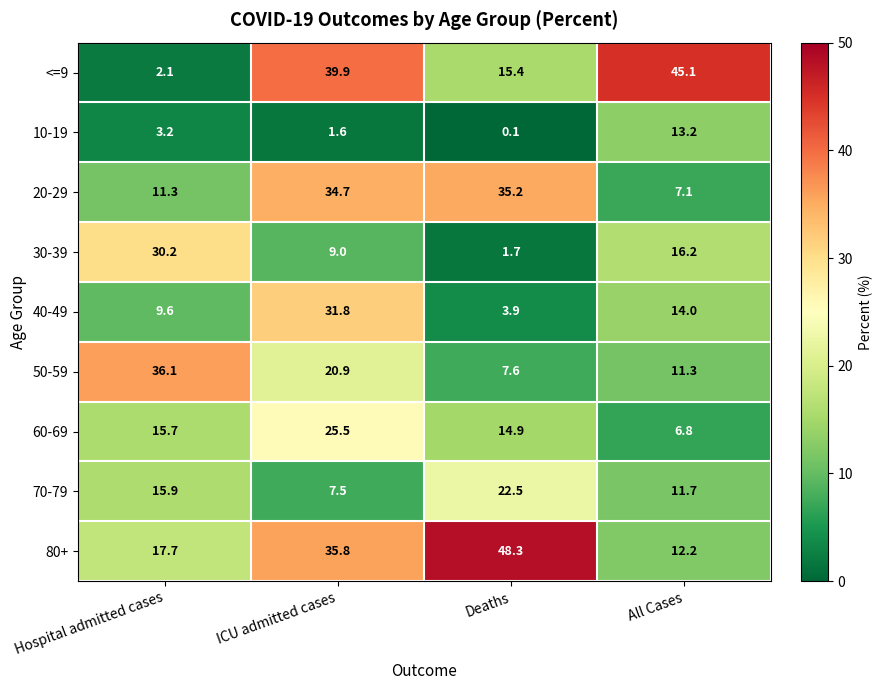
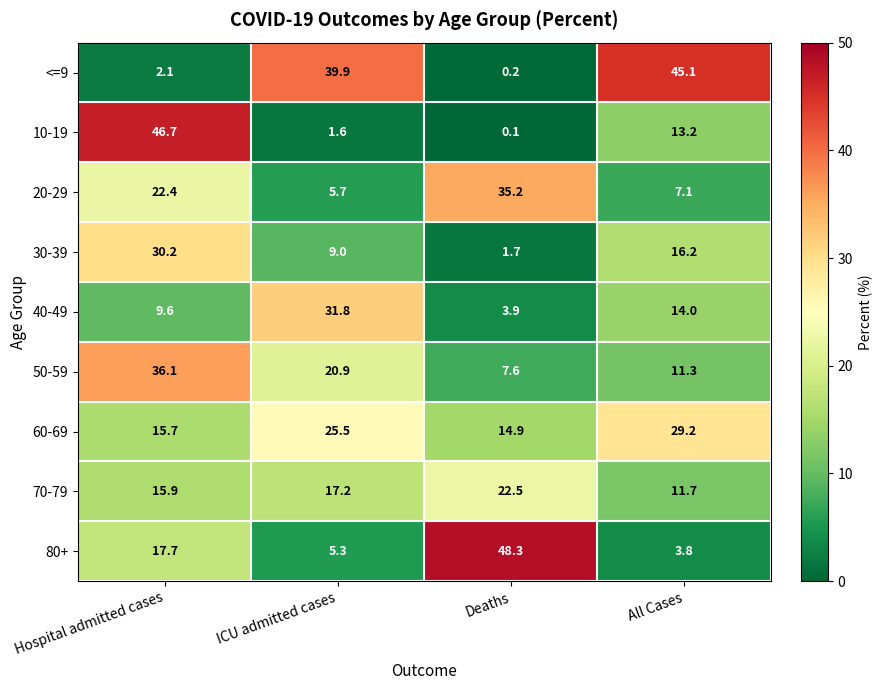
  {
    "<=9": {
      "Hospital admitted cases": 2.1,
      "ICU admitted cases": 39.9,
-     "Deaths": 15.4,
+     "Deaths": 0.2,
      "All Cases": 45.1
    },
    "10-19": {
-     "Hospital admitted cases": 3.2,
+     "Hospital admitted cases": 46.7,
      "ICU admitted cases": 1.6,
      "Deaths": 0.1,
      "All Cases": 13.2
    },
    "20-29": {
-     "Hospital admitted cases": 11.3,
-     "ICU admitted cases": 34.7,
+     "Hospital admitted cases": 22.4,
+     "ICU admitted cases": 5.7,
      "Deaths": 35.2,
      "All Cases": 7.1
    },
    "30-39": {
      "Hospital admitted cases": 30.2,
      "ICU admitted cases": 9.0,
      "Deaths": 1.7,
      "All Cases": 16.2
    },
    "40-49": {
      "Hospital admitted cases": 9.6,
      "ICU admitted cases": 31.8,
      "Deaths": 3.9,
      "All Cases": 14.0
    },
    "50-59": {
      "Hospital admitted cases": 36.1,
      "ICU admitted cases": 20.9,
      "Deaths": 7.6,
      "All Cases": 11.3
    },
    "60-69": {
      "Hospital admitted cases": 15.7,
      "ICU admitted cases": 25.5,
      "Deaths": 14.9,
-     "All Cases": 6.8
+     "All Cases": 29.2
    },
    "70-79": {
      "Hospital admitted cases": 15.9,
-     "ICU admitted cases": 7.5,
+     "ICU admitted cases": 17.2,
      "Deaths": 22.5,
      "All Cases": 11.7
    },
    "80+": {
      "Hospital admitted cases": 17.7,
-     "ICU admitted cases": 35.8,
+     "ICU admitted cases": 5.3,
      "Deaths": 48.3,
-     "All Cases": 12.2
+     "All Cases": 3.8
    }
  }
